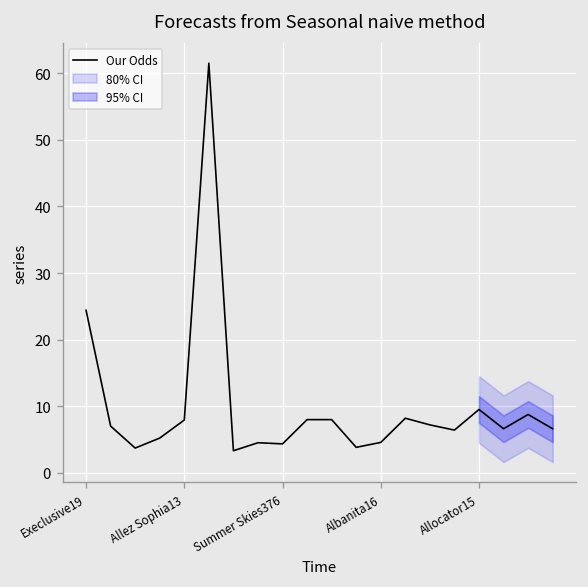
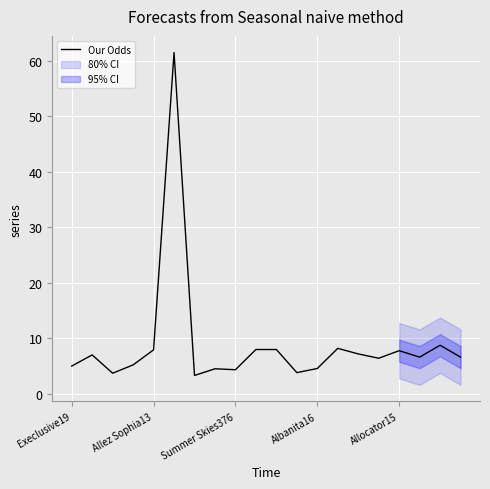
  {
    "Our Odds": {
-     "Execlusive19": 24,
+     "Execlusive19": 5,
      "Allez Sophia13": 8,
      "Summer Skies376": 4,
      "Albanita16": 5,
-     "Allocator15": 10
+     "Allocator15": 8
    }
  }
